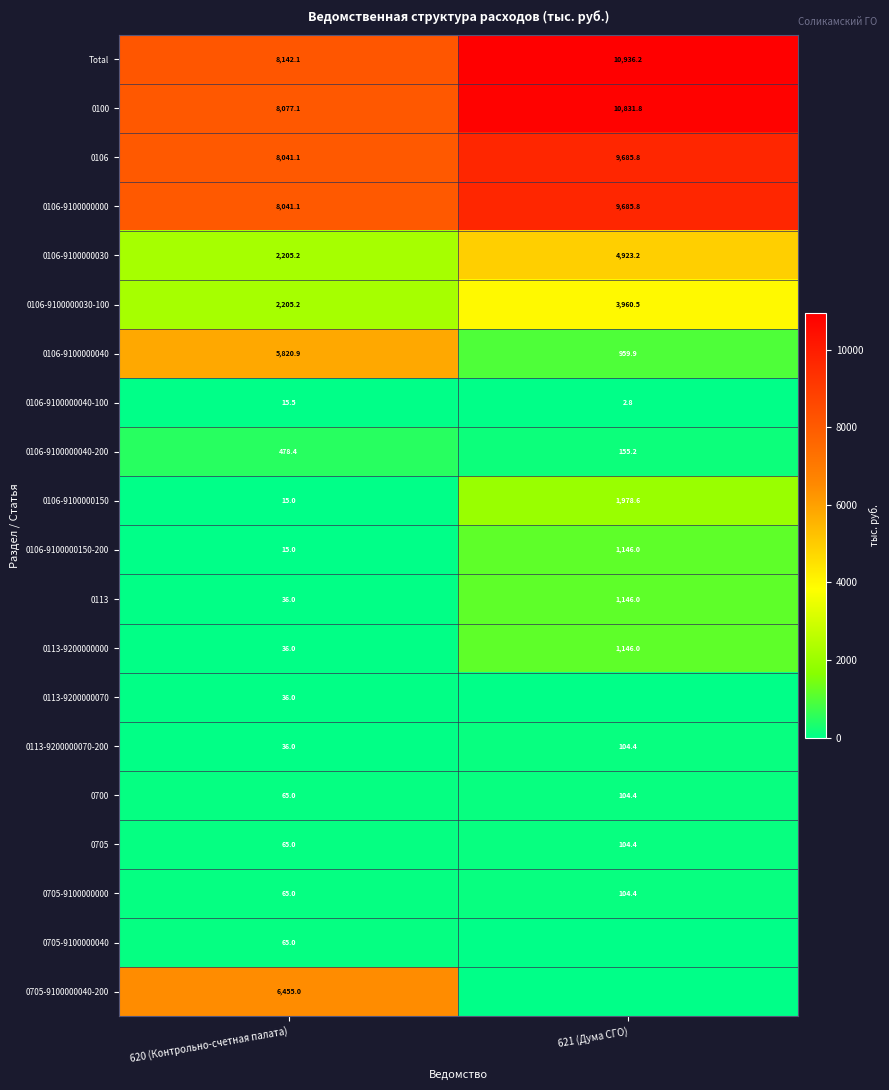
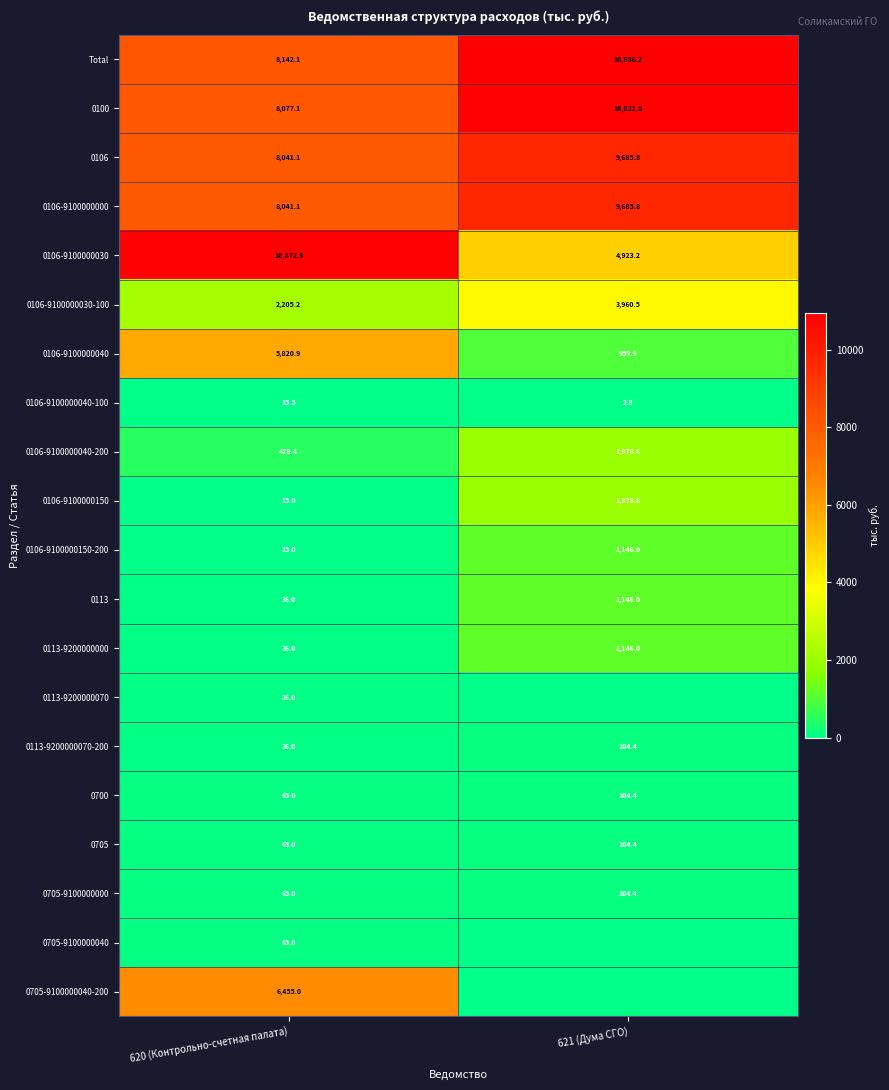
  {
    "Total": {
      "620 (Контрольно-счетная палата)": "8,142.1",
      "621 (Дума СГО)": "10,936.2"
    },
    "0100": {
      "620 (Контрольно-счетная палата)": "8,077.1",
      "621 (Дума СГО)": "10,831.8"
    },
    "0106": {
      "620 (Контрольно-счетная палата)": "8,041.1",
      "621 (Дума СГО)": "9,685.8"
    },
    "0106-9100000000": {
      "620 (Контрольно-счетная палата)": "8,041.1",
      "621 (Дума СГО)": "9,685.8"
    },
    "0106-9100000030": {
-     "620 (Контрольно-счетная палата)": "2,205.2",
+     "620 (Контрольно-счетная палата)": "10,872.9",
      "621 (Дума СГО)": "4,923.2"
    },
    "0106-9100000030-100": {
      "620 (Контрольно-счетная палата)": "2,205.2",
      "621 (Дума СГО)": "3,960.5"
    },
    "0106-9100000040": {
      "620 (Контрольно-счетная палата)": "5,820.9",
      "621 (Дума СГО)": "959.9"
    },
    "0106-9100000040-100": {
      "620 (Контрольно-счетная палата)": "15.5",
      "621 (Дума СГО)": "2.8"
    },
    "0106-9100000040-200": {
      "620 (Контрольно-счетная палата)": "478.4",
-     "621 (Дума СГО)": "155.2"
+     "621 (Дума СГО)": "1,978.6"
    },
    "0106-9100000150": {
      "620 (Контрольно-счетная палата)": "15.0",
      "621 (Дума СГО)": "1,978.6"
    },
    "0106-9100000150-200": {
      "620 (Контрольно-счетная палата)": "15.0",
      "621 (Дума СГО)": "1,146.0"
    },
    "0113": {
      "620 (Контрольно-счетная палата)": "36.0",
      "621 (Дума СГО)": "1,146.0"
    },
    "0113-9200000000": {
      "620 (Контрольно-счетная палата)": "36.0",
      "621 (Дума СГО)": "1,146.0"
    },
    "0113-9200000070": {
      "620 (Контрольно-счетная палата)": "36.0"
    },
    "0113-9200000070-200": {
      "620 (Контрольно-счетная палата)": "36.0",
      "621 (Дума СГО)": "104.4"
    },
    "0700": {
      "620 (Контрольно-счетная палата)": "65.0",
      "621 (Дума СГО)": "104.4"
    },
    "0705": {
      "620 (Контрольно-счетная палата)": "65.0",
      "621 (Дума СГО)": "104.4"
    },
    "0705-9100000000": {
      "620 (Контрольно-счетная палата)": "65.0",
      "621 (Дума СГО)": "104.4"
    },
    "0705-9100000040": {
      "620 (Контрольно-счетная палата)": "65.0"
    },
    "0705-9100000040-200": {
      "620 (Контрольно-счетная палата)": "6,455.0"
    }
  }
